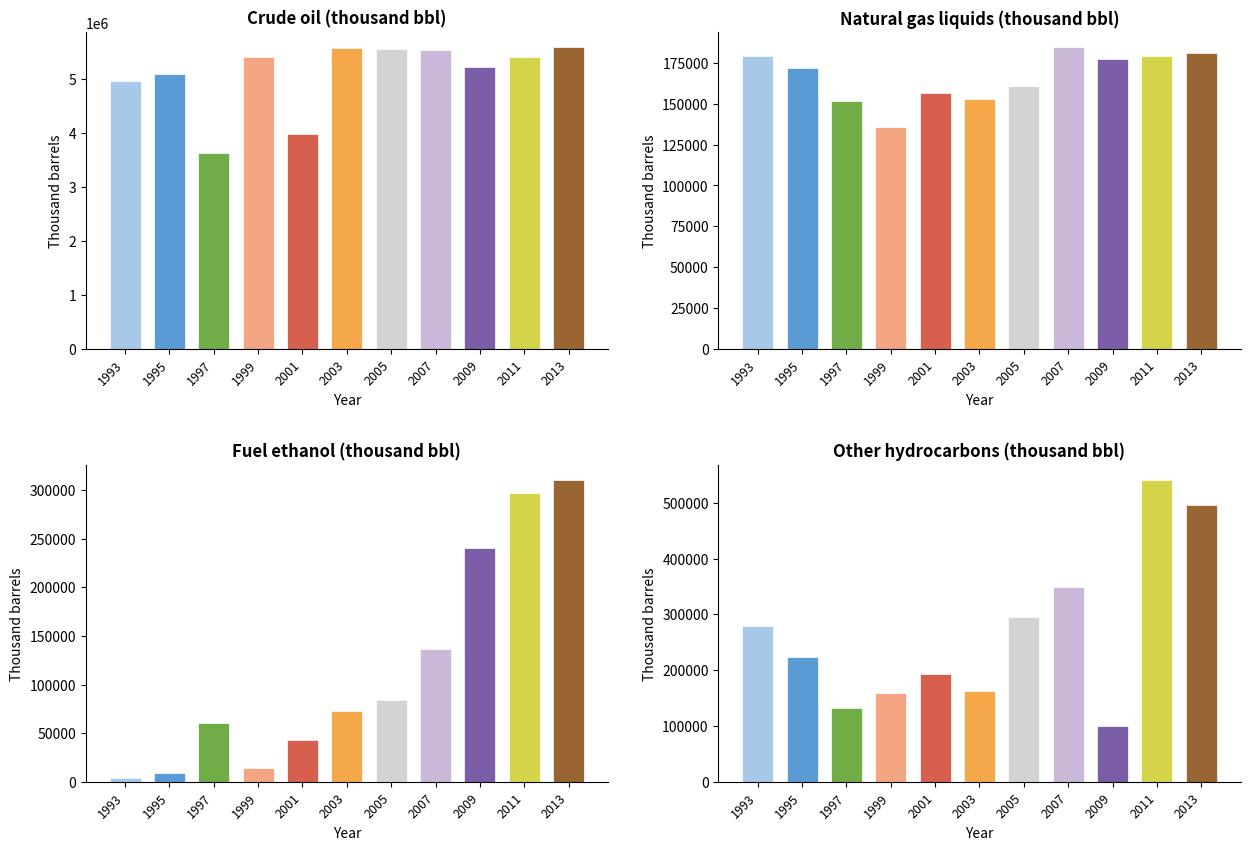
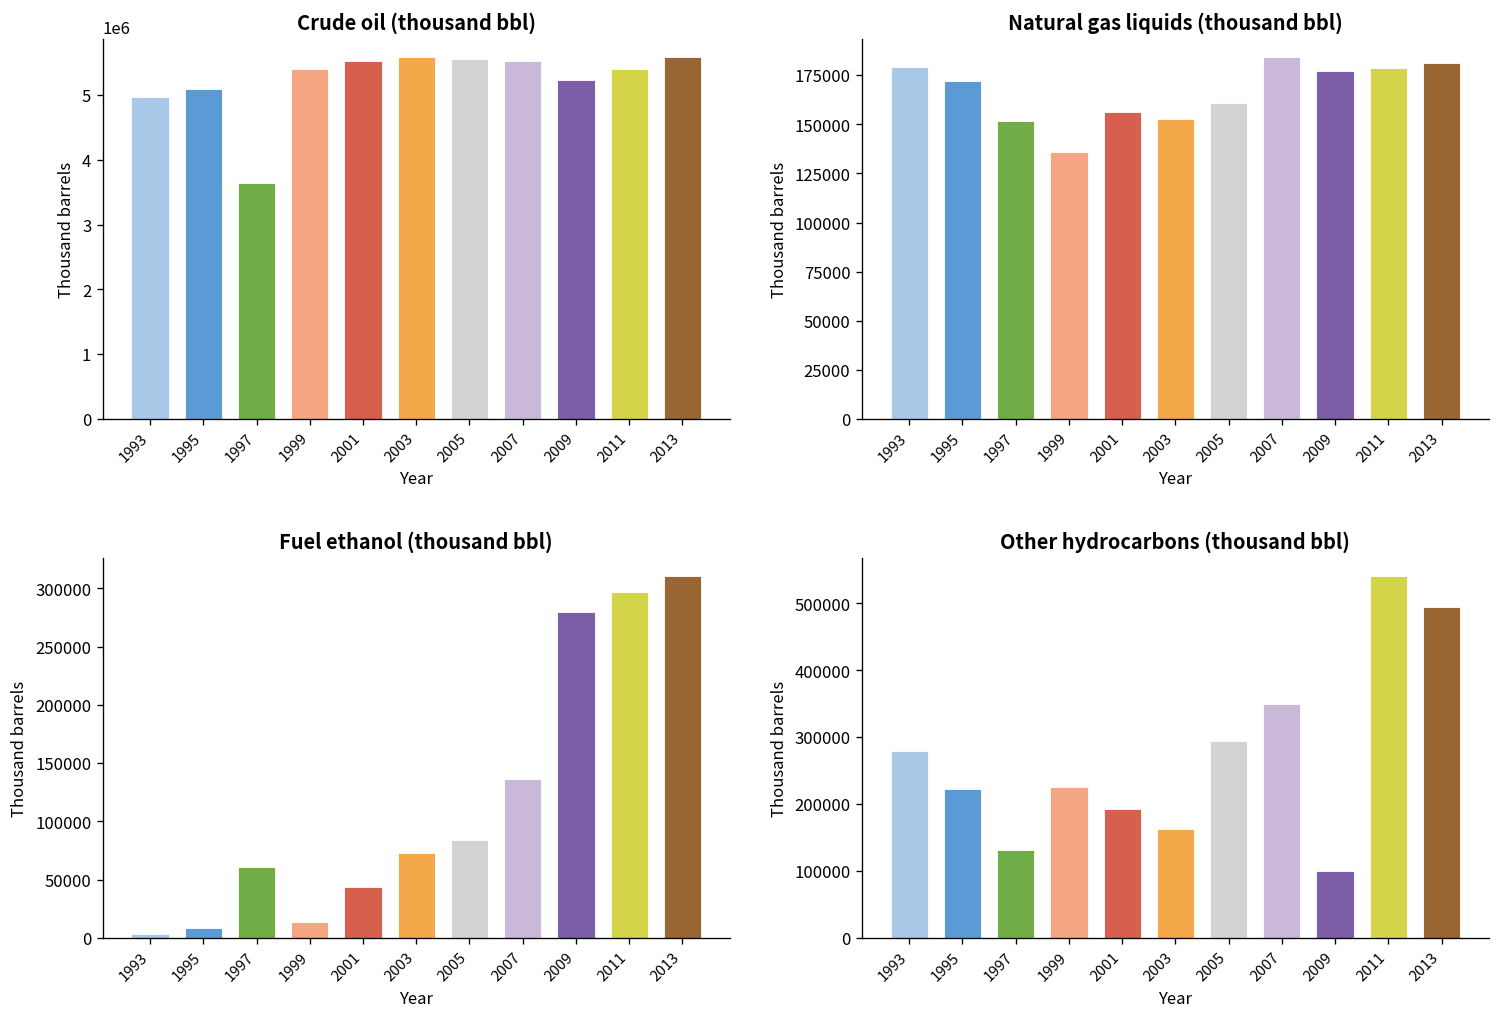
  {
    "Crude oil (thousand bbl)": {
      "1993": 5000000,
      "1995": 5100000,
      "1997": 3600000,
      "1999": 5400000,
-     "2001": 4000000,
+     "2001": 5500000,
      "2003": 5600000,
      "2005": 5600000,
      "2007": 5500000,
      "2009": 5200000,
      "2011": 5400000,
      "2013": 5600000
    },
    "Natural gas liquids (thousand bbl)": {
      "1993": 179000,
      "1995": 172000,
      "1997": 152000,
      "1999": 136000,
      "2001": 156000,
      "2003": 153000,
      "2005": 161000,
      "2007": 184000,
      "2009": 177000,
      "2011": 179000,
      "2013": 181000
    },
    "Fuel ethanol (thousand bbl)": {
      "1993": 0,
      "1995": 10000,
      "1997": 60000,
      "1999": 10000,
      "2001": 40000,
      "2003": 70000,
      "2005": 80000,
      "2007": 140000,
-     "2009": 240000,
+     "2009": 280000,
      "2011": 300000,
      "2013": 310000
    },
    "Other hydrocarbons (thousand bbl)": {
      "1993": 280000,
      "1995": 220000,
      "1997": 130000,
-     "1999": 160000,
+     "1999": 230000,
      "2001": 190000,
      "2003": 160000,
      "2005": 300000,
      "2007": 350000,
      "2009": 100000,
      "2011": 540000,
      "2013": 500000
    }
  }
